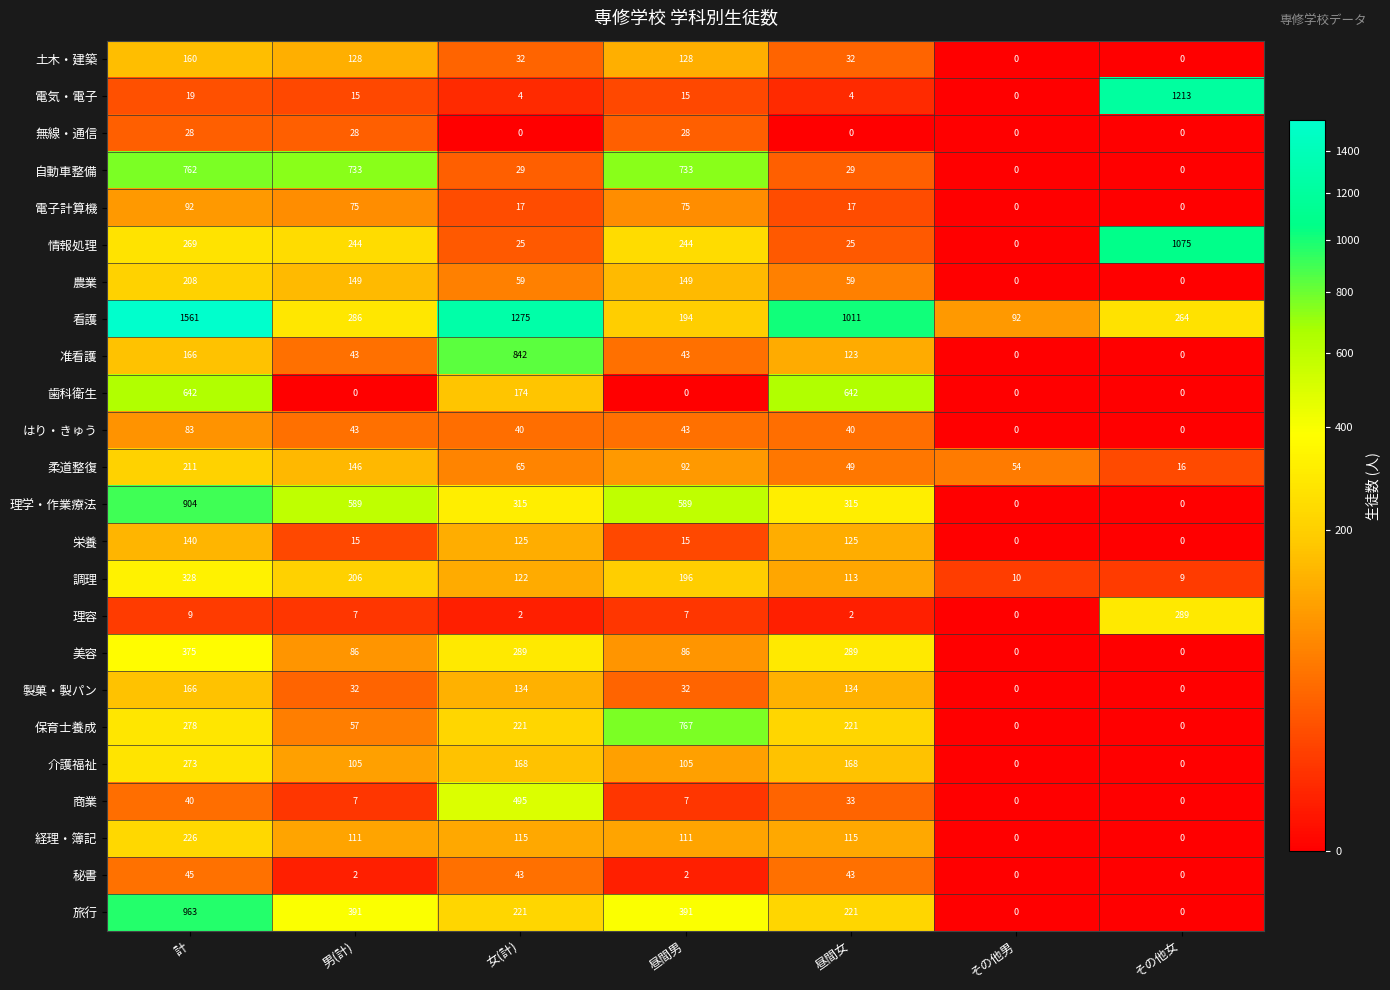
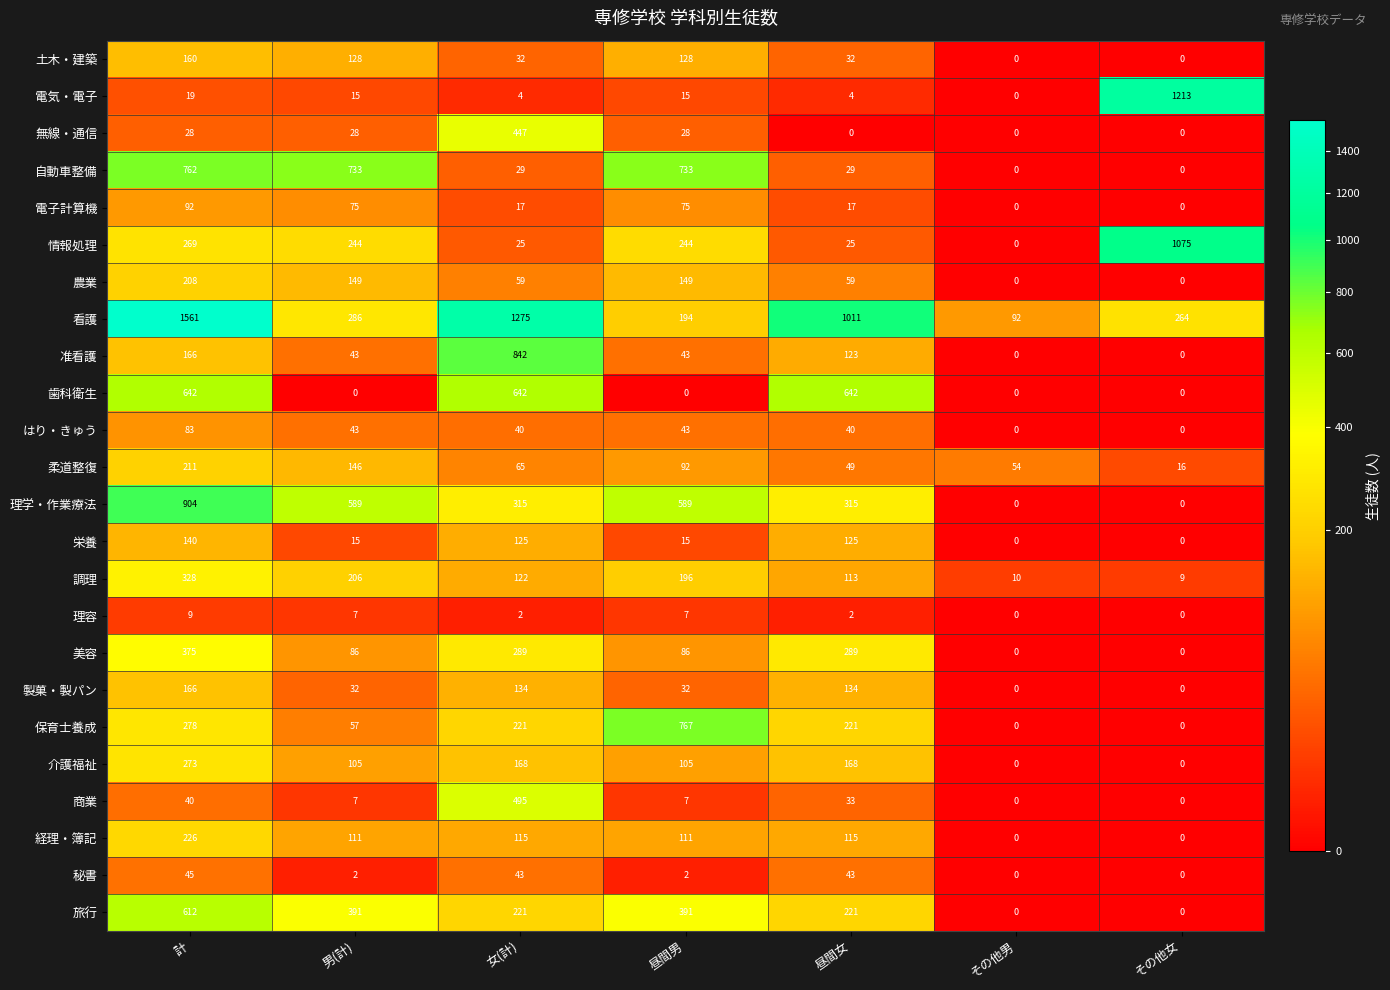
  {
    "土木・建築": {
      "計": 160,
      "男(計)": 128,
      "女(計)": 32,
      "昼間男": 128,
      "昼間女": 32,
      "その他男": 0,
      "その他女": 0
    },
    "電気・電子": {
      "計": 19,
      "男(計)": 15,
      "女(計)": 4,
      "昼間男": 15,
      "昼間女": 4,
      "その他男": 0,
      "その他女": 1213
    },
    "無線・通信": {
      "計": 28,
      "男(計)": 28,
-     "女(計)": 0,
+     "女(計)": 447,
      "昼間男": 28,
      "昼間女": 0,
      "その他男": 0,
      "その他女": 0
    },
    "自動車整備": {
      "計": 762,
      "男(計)": 733,
      "女(計)": 29,
      "昼間男": 733,
      "昼間女": 29,
      "その他男": 0,
      "その他女": 0
    },
    "電子計算機": {
      "計": 92,
      "男(計)": 75,
      "女(計)": 17,
      "昼間男": 75,
      "昼間女": 17,
      "その他男": 0,
      "その他女": 0
    },
    "情報処理": {
      "計": 269,
      "男(計)": 244,
      "女(計)": 25,
      "昼間男": 244,
      "昼間女": 25,
      "その他男": 0,
      "その他女": 1075
    },
    "農業": {
      "計": 208,
      "男(計)": 149,
      "女(計)": 59,
      "昼間男": 149,
      "昼間女": 59,
      "その他男": 0,
      "その他女": 0
    },
    "看護": {
      "計": 1561,
      "男(計)": 286,
      "女(計)": 1275,
      "昼間男": 194,
      "昼間女": 1011,
      "その他男": 92,
      "その他女": 264
    },
    "准看護": {
      "計": 166,
      "男(計)": 43,
      "女(計)": 842,
      "昼間男": 43,
      "昼間女": 123,
      "その他男": 0,
      "その他女": 0
    },
    "歯科衛生": {
      "計": 642,
      "男(計)": 0,
-     "女(計)": 174,
+     "女(計)": 642,
      "昼間男": 0,
      "昼間女": 642,
      "その他男": 0,
      "その他女": 0
    },
    "はり・きゅう": {
      "計": 83,
      "男(計)": 43,
      "女(計)": 40,
      "昼間男": 43,
      "昼間女": 40,
      "その他男": 0,
      "その他女": 0
    },
    "柔道整復": {
      "計": 211,
      "男(計)": 146,
      "女(計)": 65,
      "昼間男": 92,
      "昼間女": 49,
      "その他男": 54,
      "その他女": 16
    },
    "理学・作業療法": {
      "計": 904,
      "男(計)": 589,
      "女(計)": 315,
      "昼間男": 589,
      "昼間女": 315,
      "その他男": 0,
      "その他女": 0
    },
    "栄養": {
      "計": 140,
      "男(計)": 15,
      "女(計)": 125,
      "昼間男": 15,
      "昼間女": 125,
      "その他男": 0,
      "その他女": 0
    },
    "調理": {
      "計": 328,
      "男(計)": 206,
      "女(計)": 122,
      "昼間男": 196,
      "昼間女": 113,
      "その他男": 10,
      "その他女": 9
    },
    "理容": {
      "計": 9,
      "男(計)": 7,
      "女(計)": 2,
      "昼間男": 7,
      "昼間女": 2,
      "その他男": 0,
-     "その他女": 289
+     "その他女": 0
    },
    "美容": {
      "計": 375,
      "男(計)": 86,
      "女(計)": 289,
      "昼間男": 86,
      "昼間女": 289,
      "その他男": 0,
      "その他女": 0
    },
    "製菓・製パン": {
      "計": 166,
      "男(計)": 32,
      "女(計)": 134,
      "昼間男": 32,
      "昼間女": 134,
      "その他男": 0,
      "その他女": 0
    },
    "保育士養成": {
      "計": 278,
      "男(計)": 57,
      "女(計)": 221,
      "昼間男": 767,
      "昼間女": 221,
      "その他男": 0,
      "その他女": 0
    },
    "介護福祉": {
      "計": 273,
      "男(計)": 105,
      "女(計)": 168,
      "昼間男": 105,
      "昼間女": 168,
      "その他男": 0,
      "その他女": 0
    },
    "商業": {
      "計": 40,
      "男(計)": 7,
      "女(計)": 495,
      "昼間男": 7,
      "昼間女": 33,
      "その他男": 0,
      "その他女": 0
    },
    "経理・簿記": {
      "計": 226,
      "男(計)": 111,
      "女(計)": 115,
      "昼間男": 111,
      "昼間女": 115,
      "その他男": 0,
      "その他女": 0
    },
    "秘書": {
      "計": 45,
      "男(計)": 2,
      "女(計)": 43,
      "昼間男": 2,
      "昼間女": 43,
      "その他男": 0,
      "その他女": 0
    },
    "旅行": {
-     "計": 963,
+     "計": 612,
      "男(計)": 391,
      "女(計)": 221,
      "昼間男": 391,
      "昼間女": 221,
      "その他男": 0,
      "その他女": 0
    }
  }
